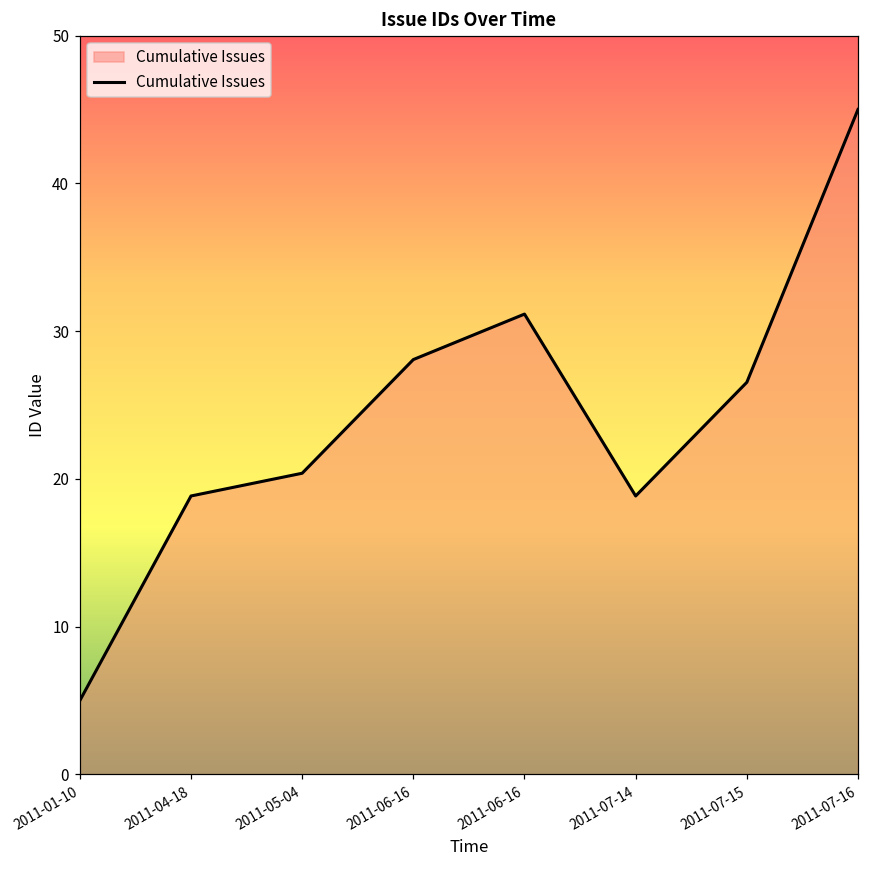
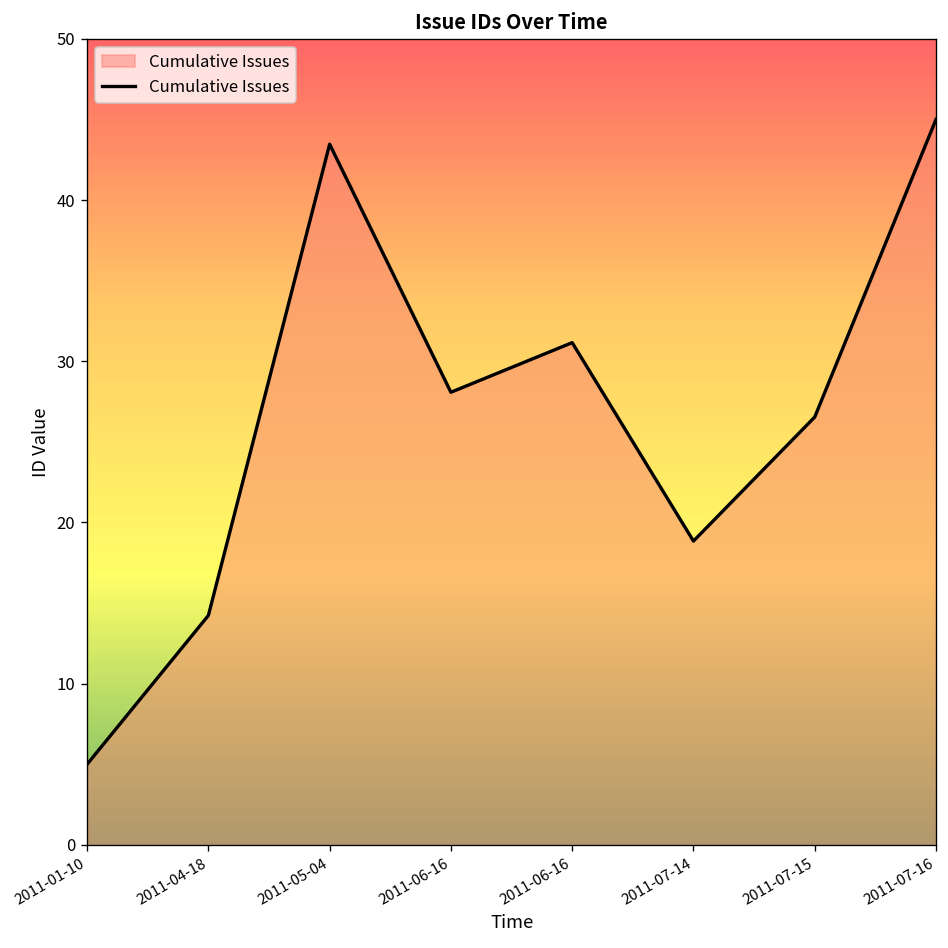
  {
    "2011-01-10": 5.0,
-   "2011-04-18": 18.8,
-   "2011-05-04": 20.4,
+   "2011-04-18": 14.2,
+   "2011-05-04": 43.5,
    "2011-07-14": 18.8,
    "2011-07-15": 26.5,
    "2011-07-16": 45.0
  }
